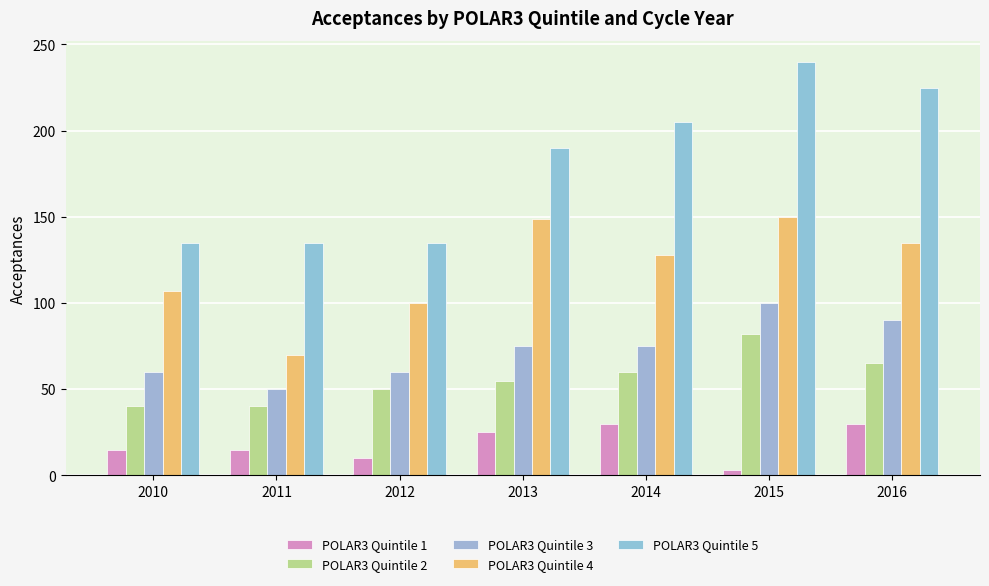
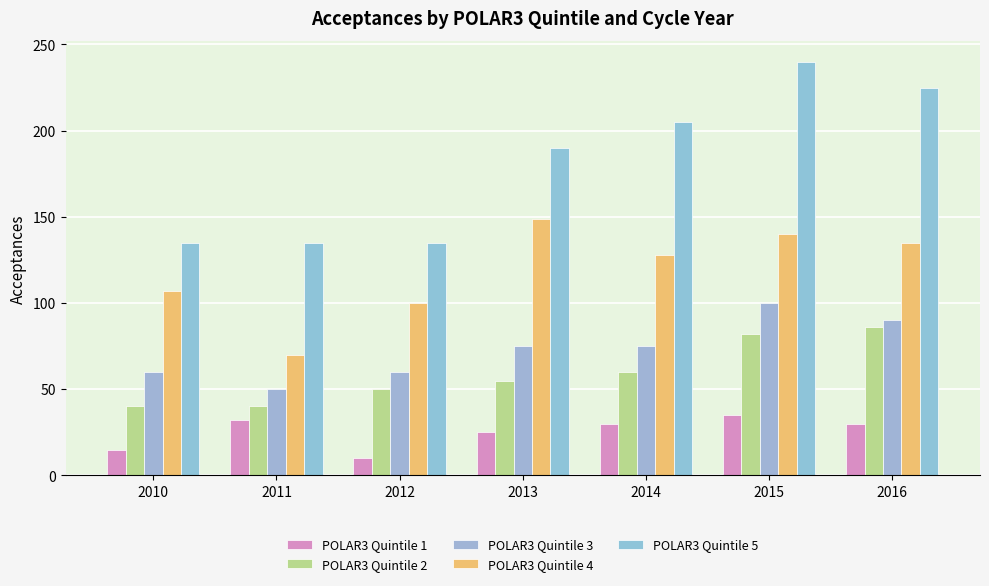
  {
    "POLAR3 Quintile 1": {
      "2010": 15,
-     "2011": 15,
+     "2011": 32,
      "2012": 10,
      "2013": 25,
      "2014": 30,
-     "2015": 3,
+     "2015": 35,
      "2016": 30
    },
    "POLAR3 Quintile 2": {
      "2010": 40,
      "2011": 40,
      "2012": 50,
      "2013": 55,
      "2014": 60,
      "2015": 82,
-     "2016": 65
+     "2016": 86
    },
    "POLAR3 Quintile 4": {
      "2010": 107,
      "2011": 70,
      "2012": 100,
      "2013": 149,
      "2014": 128,
-     "2015": 150,
+     "2015": 140,
      "2016": 135
    }
  }
